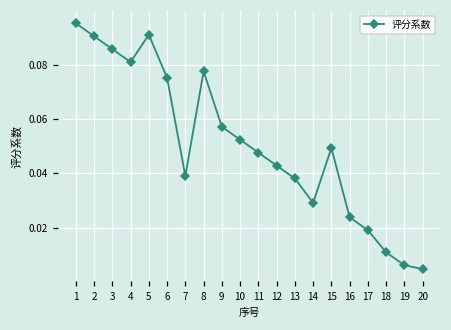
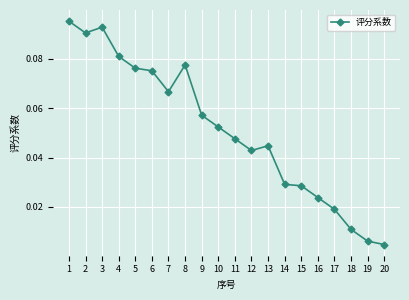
  {
    "1": 0.095,
    "2": 0.090,
-   "3": 0.086,
+   "3": 0.093,
    "4": 0.081,
-   "5": 0.091,
+   "5": 0.076,
    "6": 0.075,
-   "7": 0.039,
+   "7": 0.067,
    "8": 0.078,
    "9": 0.057,
    "10": 0.052,
    "11": 0.048,
    "12": 0.043,
-   "13": 0.038,
+   "13": 0.045,
    "14": 0.029,
-   "15": 0.049,
+   "15": 0.029,
    "16": 0.024,
    "17": 0.019,
    "18": 0.011,
    "19": 0.006,
    "20": 0.005
  }
